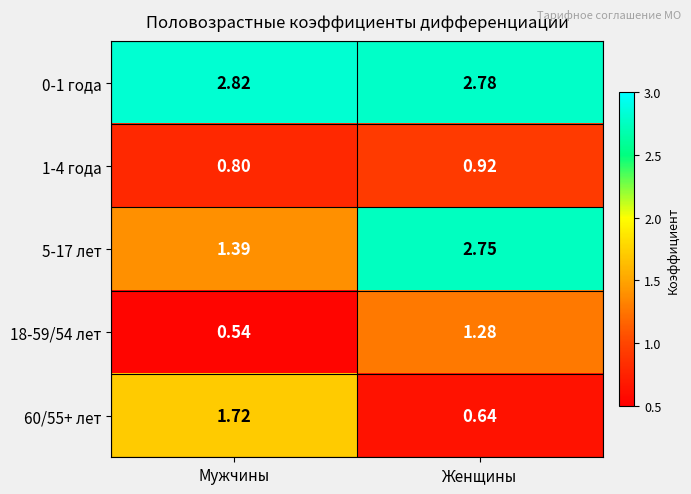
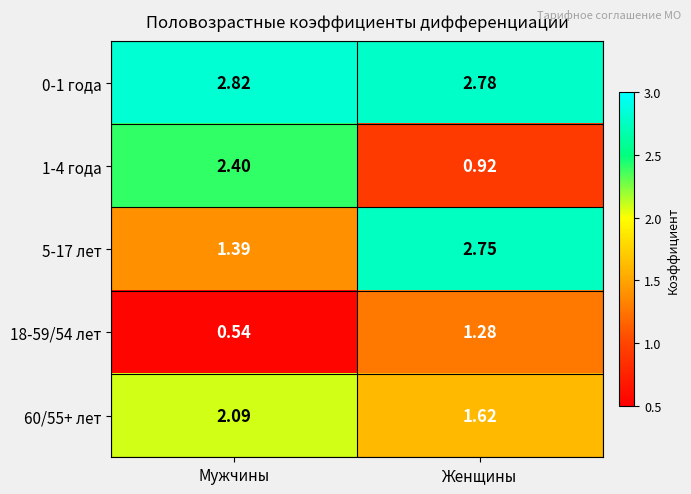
  {
    "0-1 года": {
      "Мужчины": 2.82,
      "Женщины": 2.78
    },
    "1-4 года": {
-     "Мужчины": 0.80,
+     "Мужчины": 2.40,
      "Женщины": 0.92
    },
    "5-17 лет": {
      "Мужчины": 1.39,
      "Женщины": 2.75
    },
    "18-59/54 лет": {
      "Мужчины": 0.54,
      "Женщины": 1.28
    },
    "60/55+ лет": {
-     "Мужчины": 1.72,
-     "Женщины": 0.64
+     "Мужчины": 2.09,
+     "Женщины": 1.62
    }
  }
